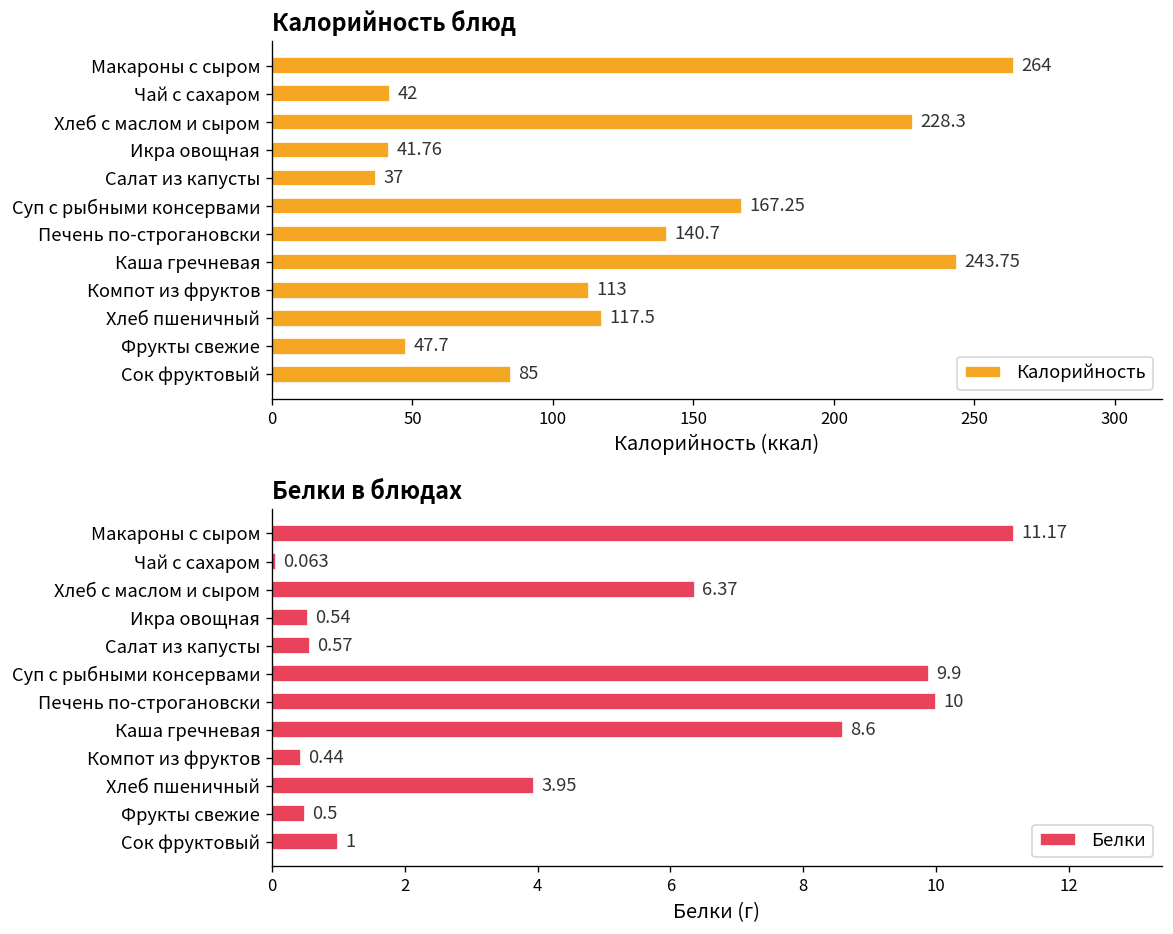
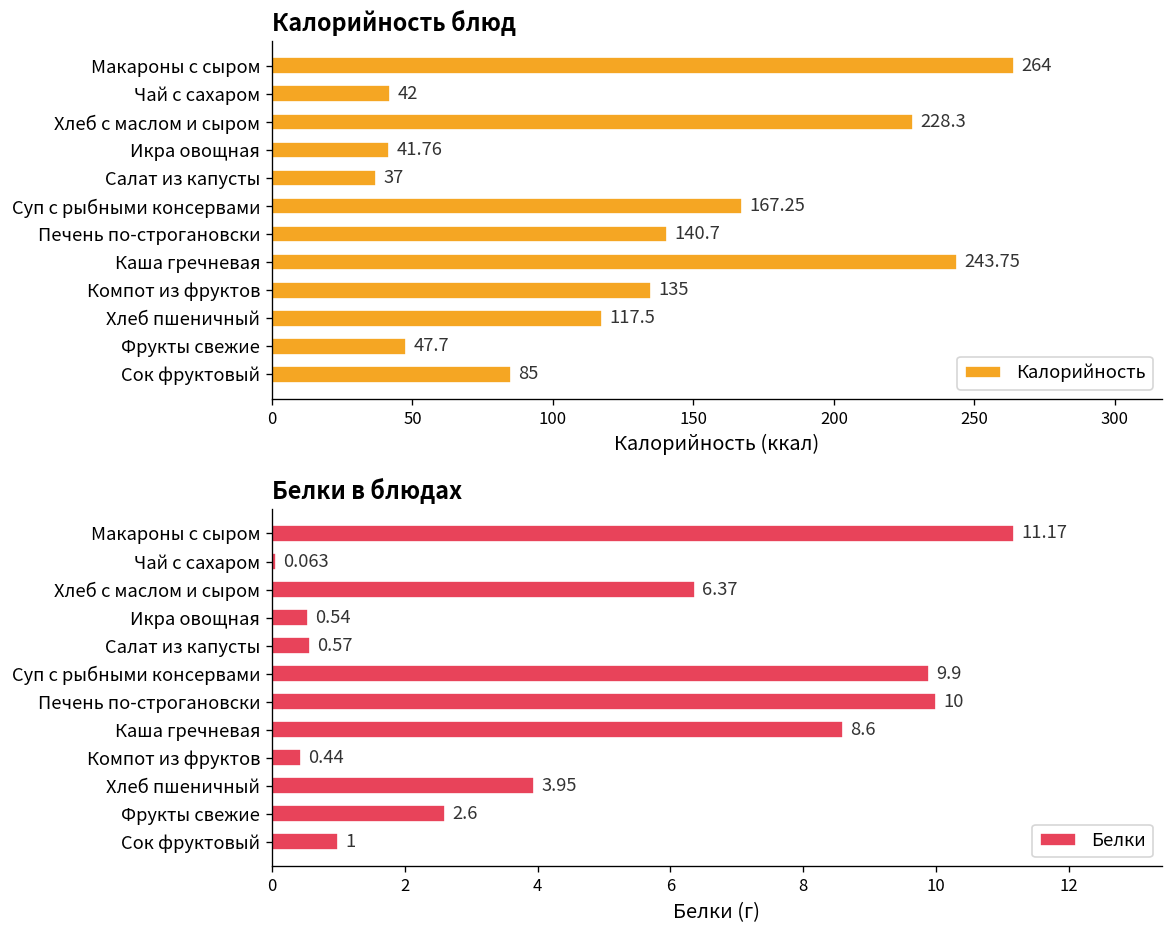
  {
    "Калорийность блюд": {
      "Макароны с сыром": 264,
      "Чай с сахаром": 42,
      "Хлеб с маслом и сыром": 228.3,
      "Икра овощная": 41.76,
      "Салат из капусты": 37,
      "Суп с рыбными консервами": 167.25,
      "Печень по-строгановски": 140.7,
      "Каша гречневая": 243.75,
-     "Компот из фруктов": 113,
+     "Компот из фруктов": 135,
      "Хлеб пшеничный": 117.5,
      "Фрукты свежие": 47.7,
      "Сок фруктовый": 85
    },
    "Белки в блюдах": {
      "Макароны с сыром": 11.17,
      "Чай с сахаром": 0.063,
      "Хлеб с маслом и сыром": 6.37,
      "Икра овощная": 0.54,
      "Салат из капусты": 0.57,
      "Суп с рыбными консервами": 9.9,
      "Печень по-строгановски": 10,
      "Каша гречневая": 8.6,
      "Компот из фруктов": 0.44,
      "Хлеб пшеничный": 3.95,
-     "Фрукты свежие": 0.5,
+     "Фрукты свежие": 2.6,
      "Сок фруктовый": 1
    }
  }
